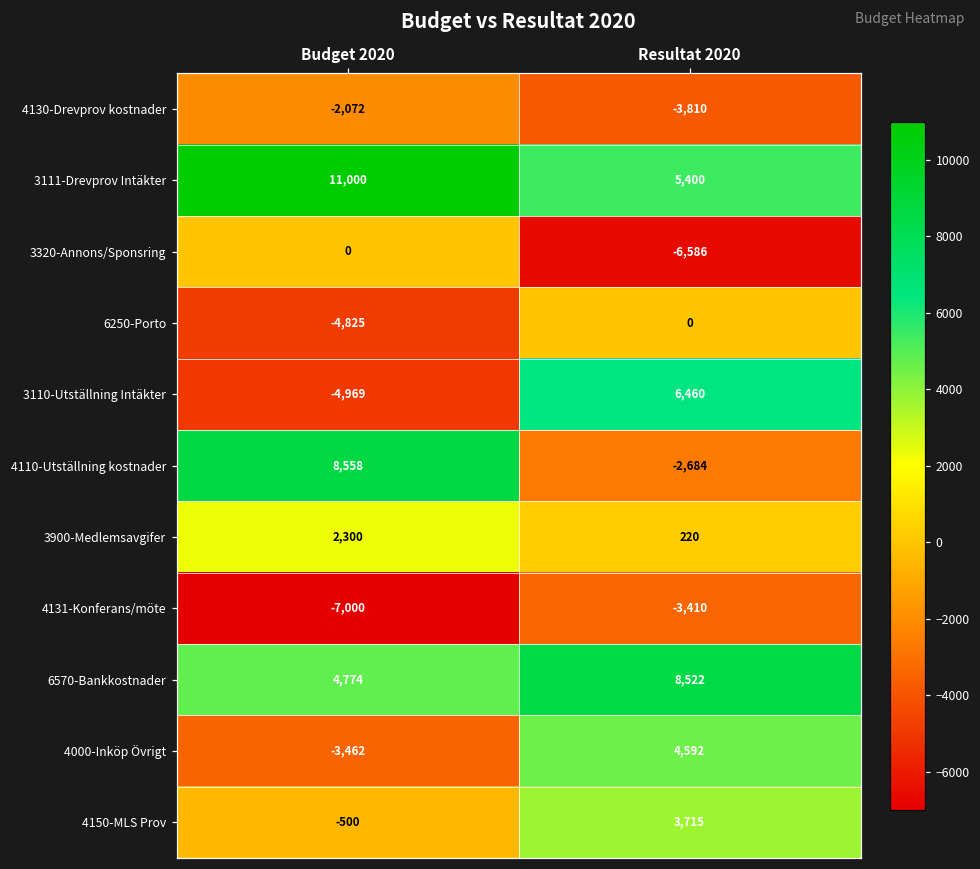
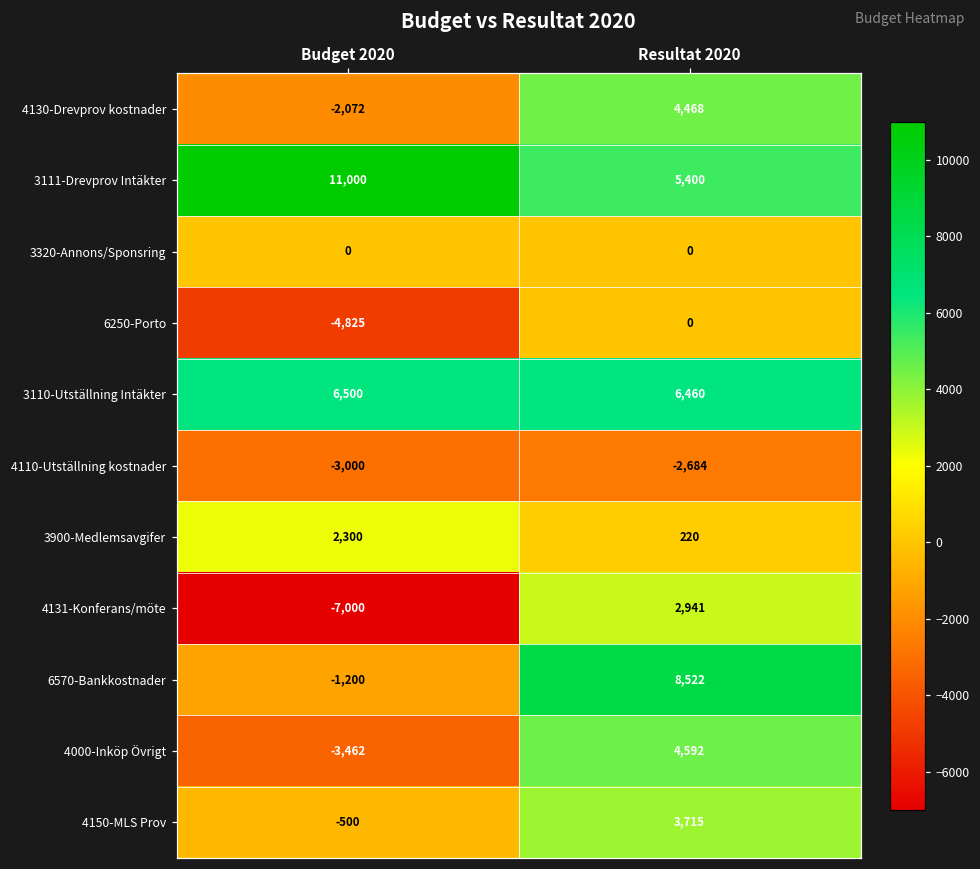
  {
    "4130-Drevprov kostnader": {
      "Budget 2020": "-2,072",
-     "Resultat 2020": "-3,810"
+     "Resultat 2020": "4,468"
    },
    "3111-Drevprov Intäkter": {
      "Budget 2020": "11,000",
      "Resultat 2020": "5,400"
    },
    "3320-Annons/Sponsring": {
      "Budget 2020": "0",
-     "Resultat 2020": "-6,586"
+     "Resultat 2020": "0"
    },
    "6250-Porto": {
      "Budget 2020": "-4,825",
      "Resultat 2020": "0"
    },
    "3110-Utställning Intäkter": {
-     "Budget 2020": "-4,969",
+     "Budget 2020": "6,500",
      "Resultat 2020": "6,460"
    },
    "4110-Utställning kostnader": {
-     "Budget 2020": "8,558",
+     "Budget 2020": "-3,000",
      "Resultat 2020": "-2,684"
    },
    "3900-Medlemsavgifer": {
      "Budget 2020": "2,300",
      "Resultat 2020": "220"
    },
    "4131-Konferans/möte": {
      "Budget 2020": "-7,000",
-     "Resultat 2020": "-3,410"
+     "Resultat 2020": "2,941"
    },
    "6570-Bankkostnader": {
-     "Budget 2020": "4,774",
+     "Budget 2020": "-1,200",
      "Resultat 2020": "8,522"
    },
    "4000-Inköp Övrigt": {
      "Budget 2020": "-3,462",
      "Resultat 2020": "4,592"
    },
    "4150-MLS Prov": {
      "Budget 2020": "-500",
      "Resultat 2020": "3,715"
    }
  }
